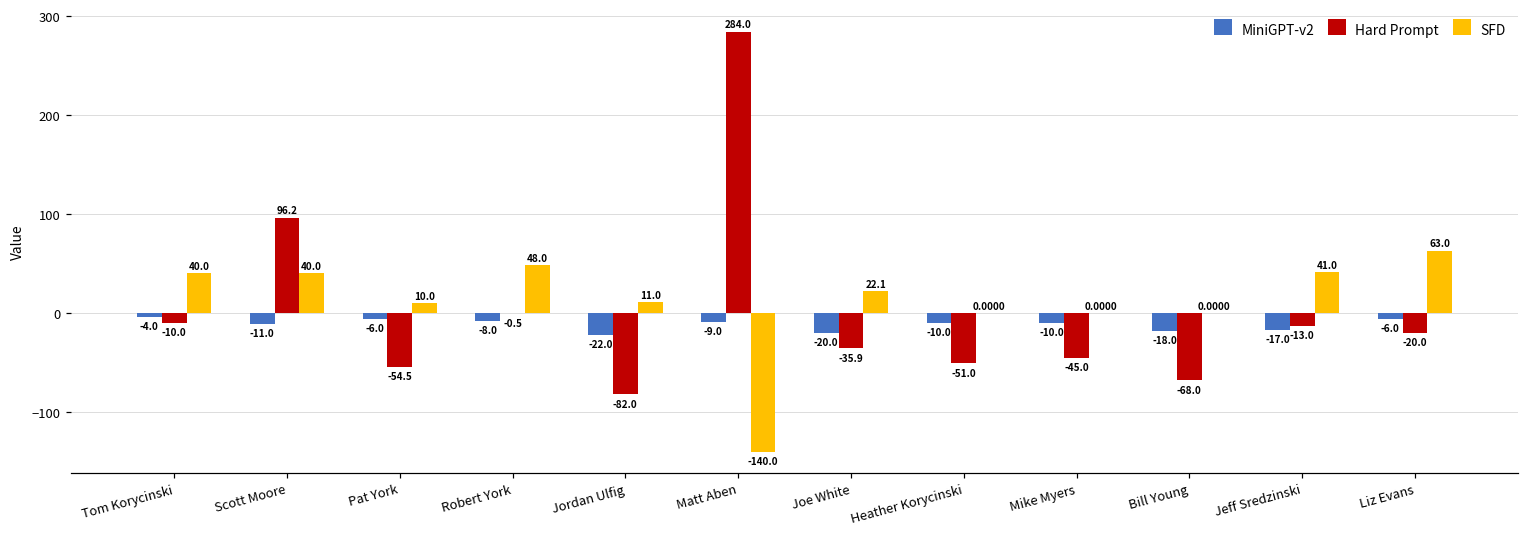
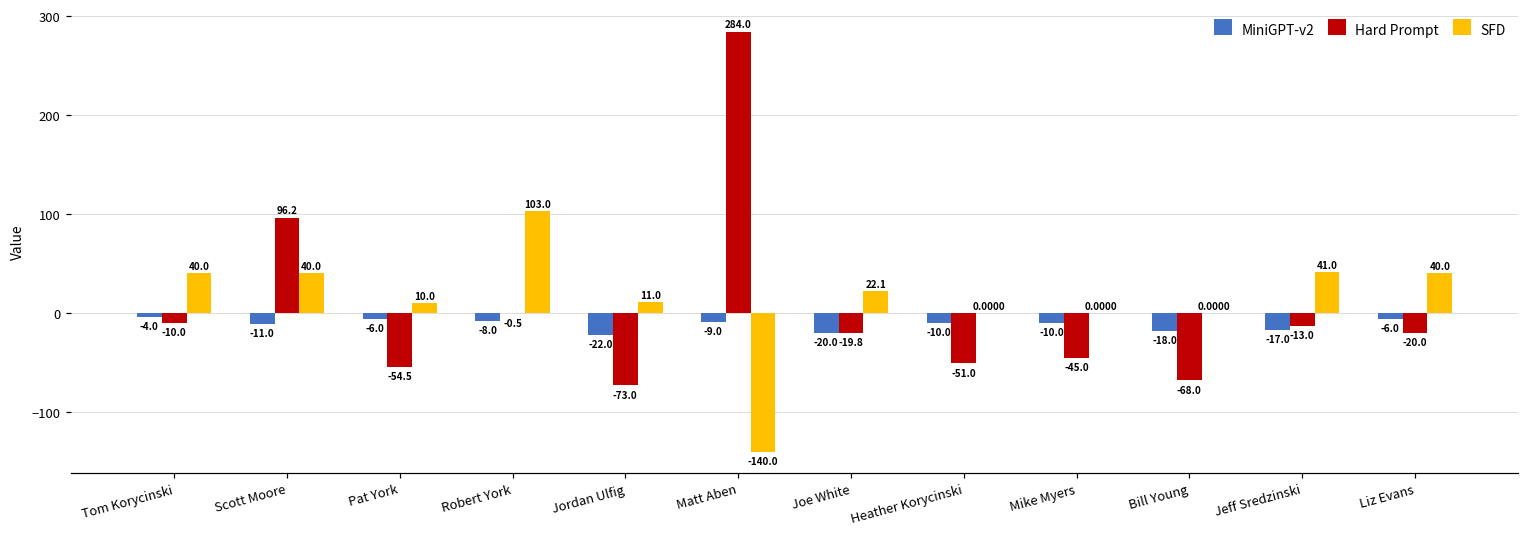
  {
    "MiniGPT-v2": {
      "Tom Korycinski": -4.0,
      "Scott Moore": -11.0,
      "Pat York": -6.0,
      "Robert York": -8.0,
      "Jordan Ulfig": -22.0,
      "Matt Aben": -9.0,
      "Joe White": -20.0,
      "Heather Korycinski": -10.0,
      "Mike Myers": -10.0,
      "Bill Young": -18.0,
      "Jeff Sredzinski": -17.0,
      "Liz Evans": -6.0
    },
    "Hard Prompt": {
      "Tom Korycinski": -10.0,
      "Scott Moore": 96.2,
      "Pat York": -54.5,
      "Robert York": -0.5,
-     "Jordan Ulfig": -82.0,
+     "Jordan Ulfig": -73.0,
      "Matt Aben": 284.0,
-     "Joe White": -35.9,
+     "Joe White": -19.8,
      "Heather Korycinski": -51.0,
      "Mike Myers": -45.0,
      "Bill Young": -68.0,
      "Jeff Sredzinski": -13.0,
      "Liz Evans": -20.0
    },
    "SFD": {
      "Tom Korycinski": 40.0,
      "Scott Moore": 40.0,
      "Pat York": 10.0,
-     "Robert York": 48.0,
+     "Robert York": 103.0,
      "Jordan Ulfig": 11.0,
      "Matt Aben": -140.0,
      "Joe White": 22.1,
      "Heather Korycinski": 0.0000,
      "Mike Myers": 0.0000,
      "Bill Young": 0.0000,
      "Jeff Sredzinski": 41.0,
-     "Liz Evans": 63.0
+     "Liz Evans": 40.0
    }
  }
